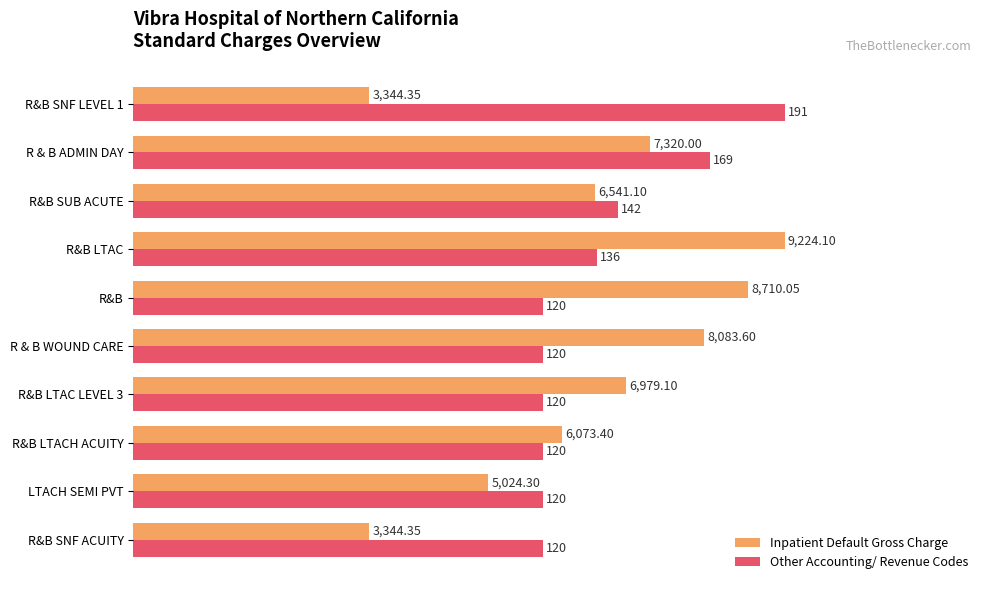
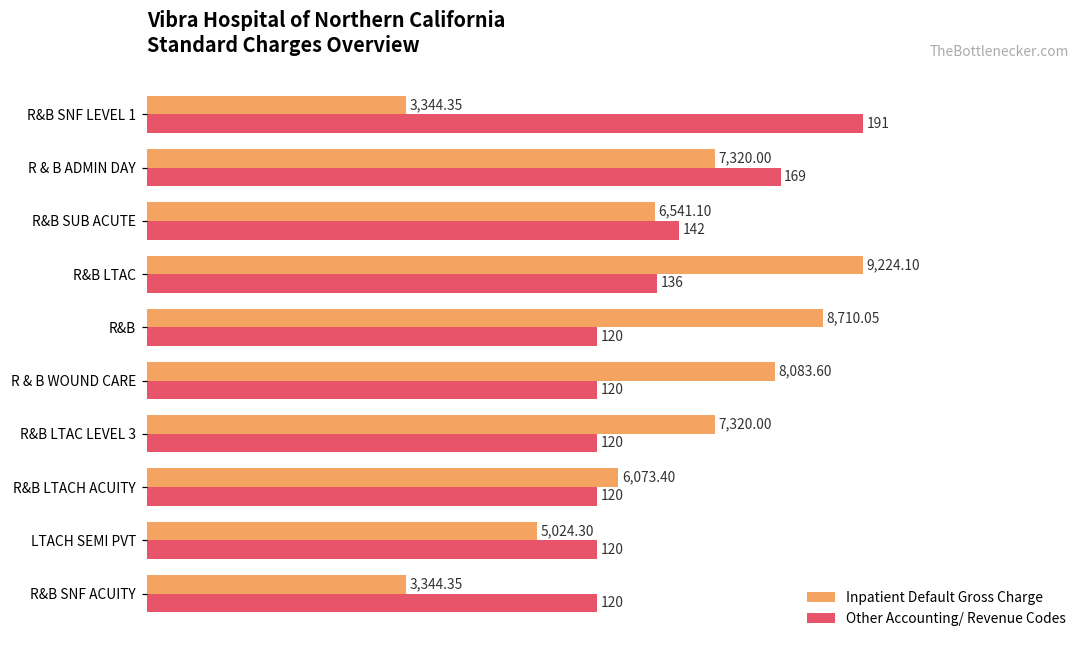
  {
    "Inpatient Default Gross Charge": {
-     "R&B LTAC LEVEL 3": "6,979.10"
+     "R&B LTAC LEVEL 3": "7,320.00"
    }
  }
